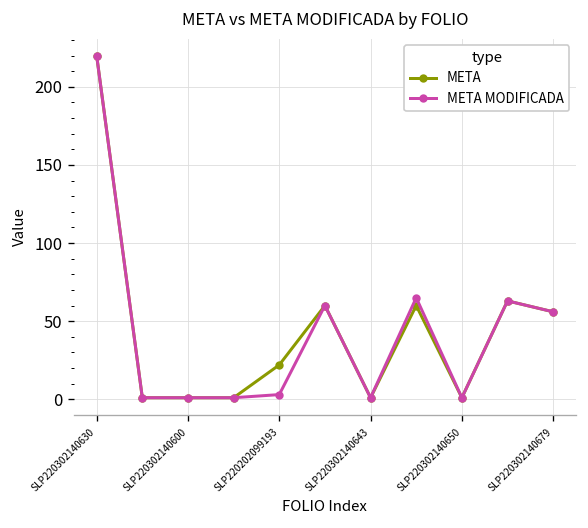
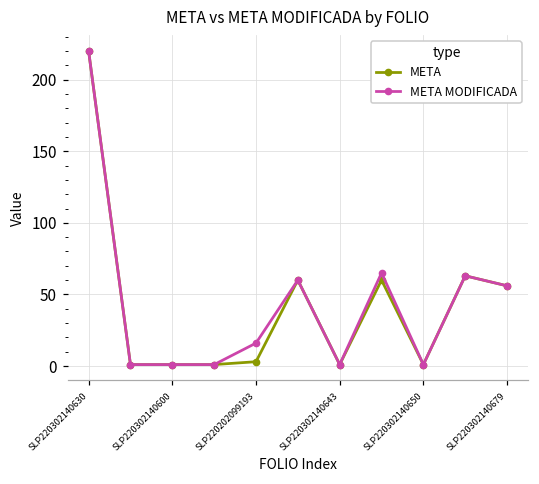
  {
    "META": {
-     "SLP220202099193": 22
+     "SLP220202099193": 3
    },
    "META MODIFICADA": {
-     "SLP220202099193": 3
+     "SLP220202099193": 16
    }
  }
